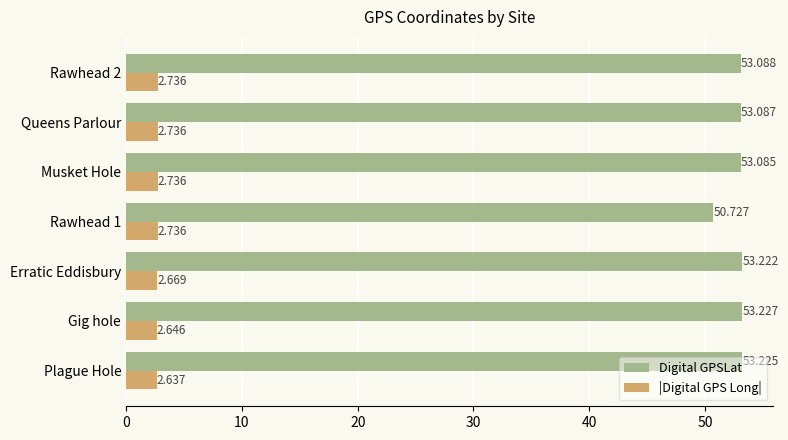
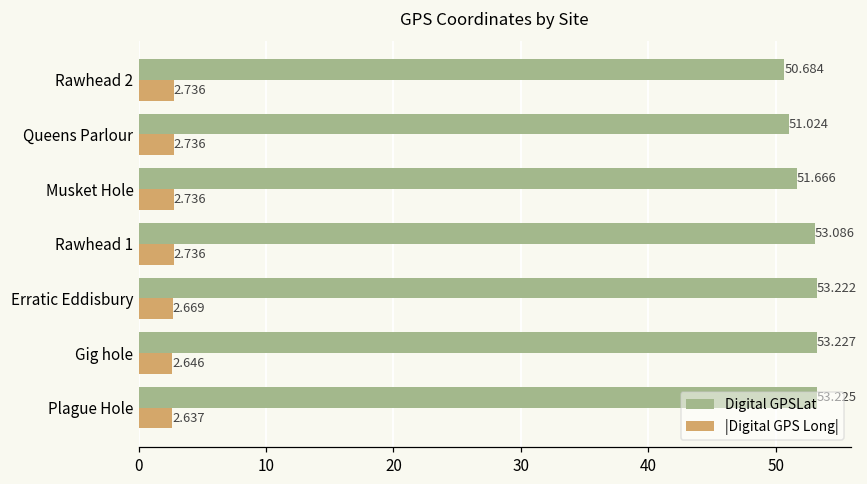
  {
    "Digital GPSLat": {
-     "Rawhead 2": 53.088,
-     "Queens Parlour": 53.087,
-     "Musket Hole": 53.085,
-     "Rawhead 1": 50.727,
+     "Rawhead 2": 50.684,
+     "Queens Parlour": 51.024,
+     "Musket Hole": 51.666,
+     "Rawhead 1": 53.086,
      "Erratic Eddisbury": 53.222,
      "Gig hole": 53.227
    },
    "|Digital GPS Long|": {
      "Rawhead 2": 2.736,
      "Queens Parlour": 2.736,
      "Musket Hole": 2.736,
      "Rawhead 1": 2.736,
      "Erratic Eddisbury": 2.669,
      "Gig hole": 2.646,
      "Plague Hole": 2.637
    }
  }
